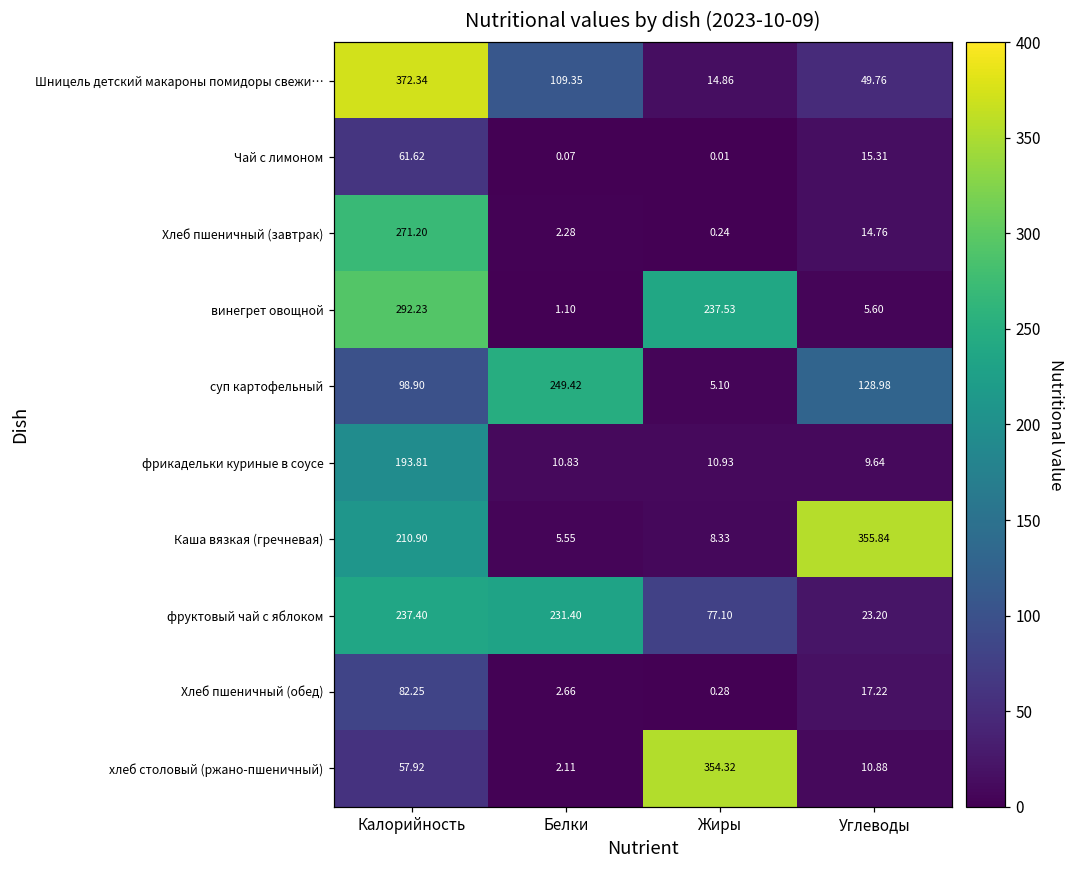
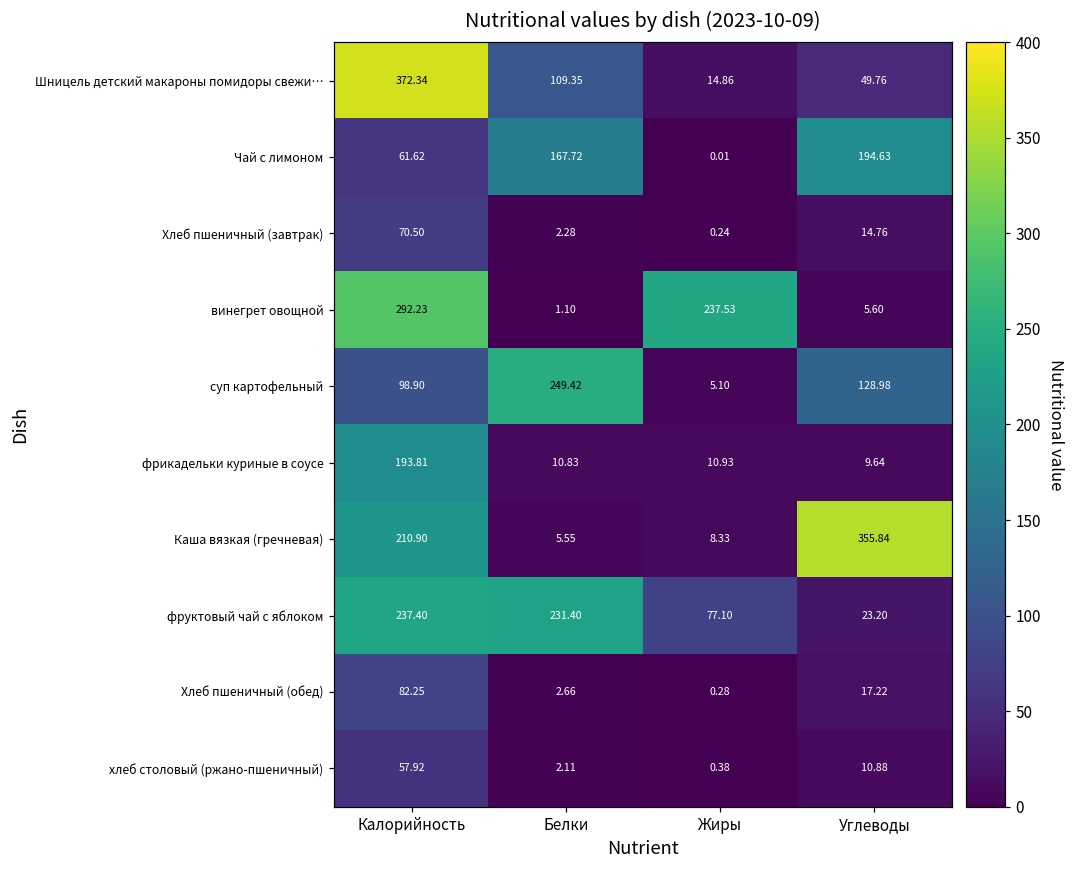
  {
    "Шницель детский макароны помидоры свежи…": {
      "Калорийность": 372.34,
      "Белки": 109.35,
      "Жиры": 14.86,
      "Углеводы": 49.76
    },
    "Чай с лимоном": {
      "Калорийность": 61.62,
-     "Белки": 0.07,
+     "Белки": 167.72,
      "Жиры": 0.01,
-     "Углеводы": 15.31
+     "Углеводы": 194.63
    },
    "Хлеб пшеничный (завтрак)": {
-     "Калорийность": 271.20,
+     "Калорийность": 70.50,
      "Белки": 2.28,
      "Жиры": 0.24,
      "Углеводы": 14.76
    },
    "винегрет овощной": {
      "Калорийность": 292.23,
      "Белки": 1.10,
      "Жиры": 237.53,
      "Углеводы": 5.60
    },
    "суп картофельный": {
      "Калорийность": 98.90,
      "Белки": 249.42,
      "Жиры": 5.10,
      "Углеводы": 128.98
    },
    "фрикадельки куриные в соусе": {
      "Калорийность": 193.81,
      "Белки": 10.83,
      "Жиры": 10.93,
      "Углеводы": 9.64
    },
    "Каша вязкая (гречневая)": {
      "Калорийность": 210.90,
      "Белки": 5.55,
      "Жиры": 8.33,
      "Углеводы": 355.84
    },
    "фруктовый чай с яблоком": {
      "Калорийность": 237.40,
      "Белки": 231.40,
      "Жиры": 77.10,
      "Углеводы": 23.20
    },
    "Хлеб пшеничный (обед)": {
      "Калорийность": 82.25,
      "Белки": 2.66,
      "Жиры": 0.28,
      "Углеводы": 17.22
    },
    "хлеб столовый (ржано-пшеничный)": {
      "Калорийность": 57.92,
      "Белки": 2.11,
-     "Жиры": 354.32,
+     "Жиры": 0.38,
      "Углеводы": 10.88
    }
  }
